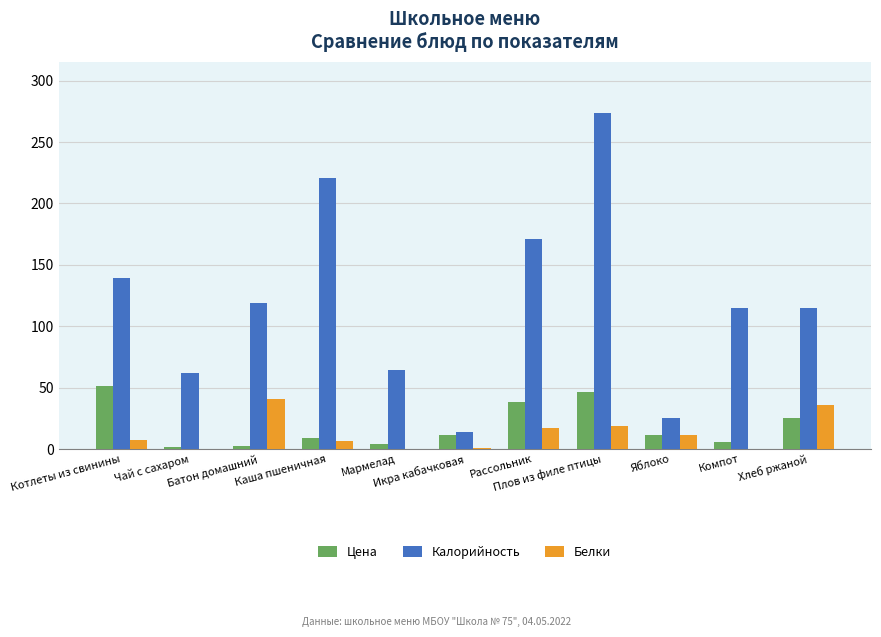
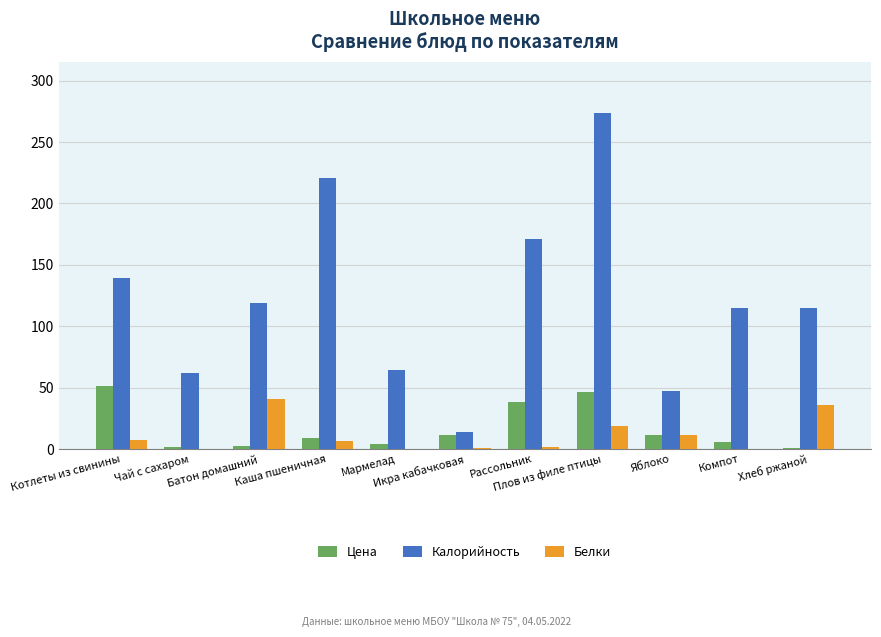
  {
    "Цена": {
      "Котлеты из свинины": 51,
      "Батон домашний": 2,
      "Каша пшеничная": 9,
      "Мармелад": 4,
      "Икра кабачковая": 11,
      "Рассольник": 39,
      "Плов из филе птицы": 47,
      "Яблоко": 11,
      "Компот": 5,
-     "Хлеб ржаной": 25
+     "Хлеб ржаной": 1
    },
    "Калорийность": {
      "Котлеты из свинины": 139,
      "Чай с сахаром": 62,
      "Батон домашний": 119,
      "Каша пшеничная": 221,
      "Мармелад": 64,
      "Икра кабачковая": 14,
      "Рассольник": 171,
      "Плов из филе птицы": 274,
-     "Яблоко": 25,
+     "Яблоко": 47,
      "Компот": 115,
      "Хлеб ржаной": 115
    },
    "Белки": {
      "Котлеты из свинины": 7,
      "Батон домашний": 41,
      "Каша пшеничная": 6,
-     "Рассольник": 17,
+     "Рассольник": 2,
      "Плов из филе птицы": 19,
      "Яблоко": 11,
      "Хлеб ржаной": 36
    }
  }
